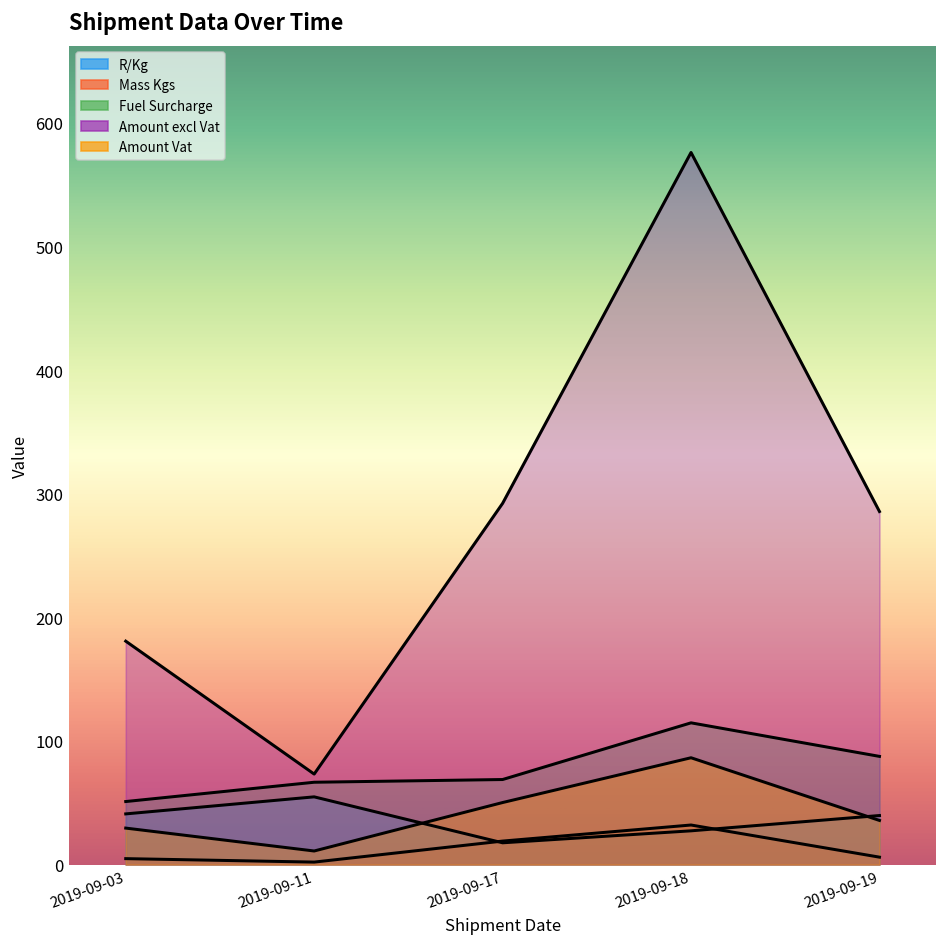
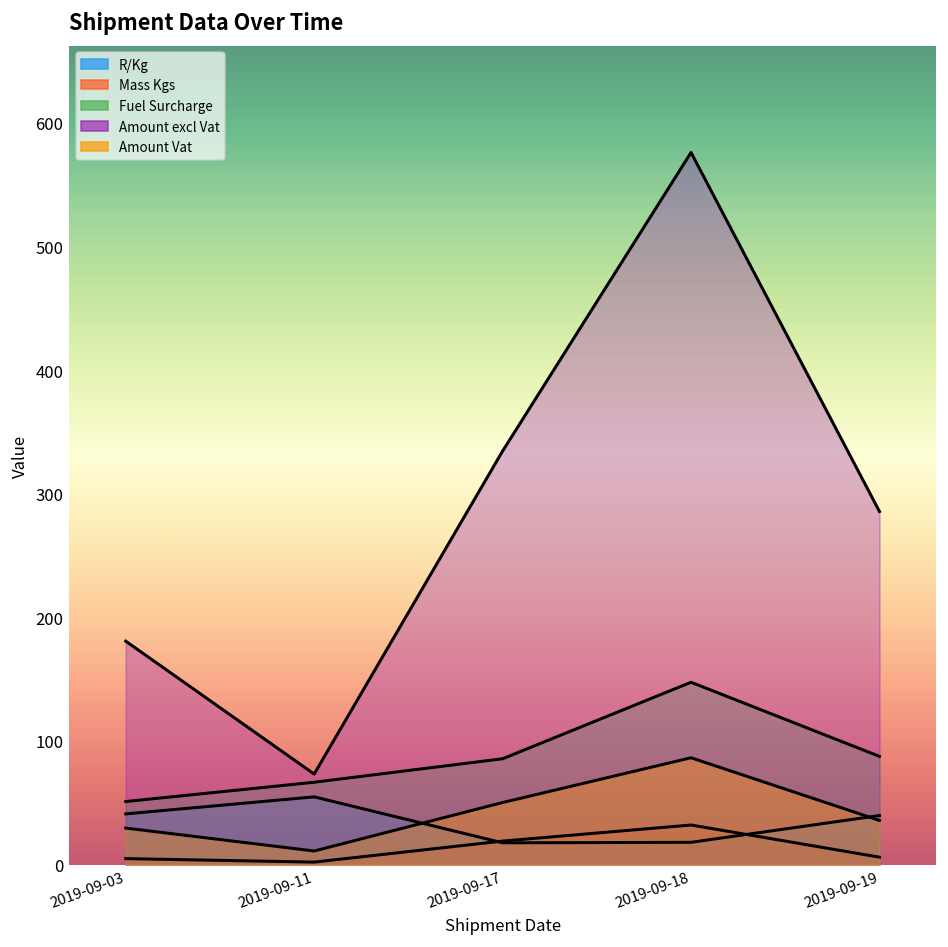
  {
    "R/Kg": {
      "2019-09-03": 41,
      "2019-09-11": 55,
-     "2019-09-18": 27,
+     "2019-09-18": 18,
      "2019-09-19": 40
    },
    "Fuel Surcharge": {
      "2019-09-03": 51,
      "2019-09-11": 67,
-     "2019-09-17": 69,
-     "2019-09-18": 115,
+     "2019-09-17": 86,
+     "2019-09-18": 147,
      "2019-09-19": 88
    },
    "Amount excl Vat": {
      "2019-09-03": 181,
      "2019-09-11": 73,
-     "2019-09-17": 292,
+     "2019-09-17": 335,
      "2019-09-18": 576,
      "2019-09-19": 286
    }
  }
